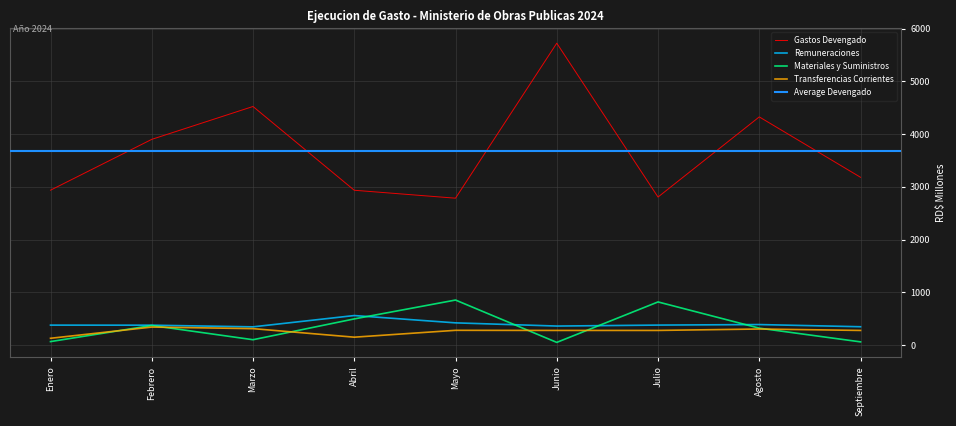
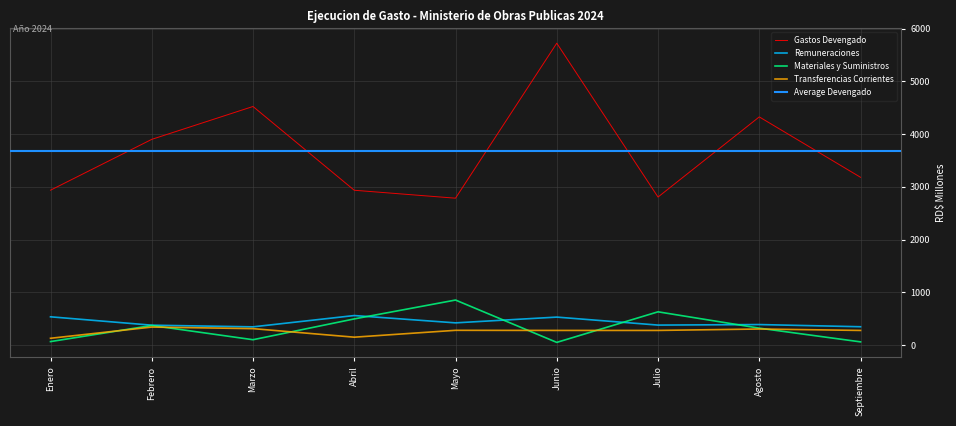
  {
    "Gastos Devengado": {
      "Enero": 2900,
      "Febrero": 3900,
      "Marzo": 4500,
      "Abril": 2900,
      "Mayo": 2800,
      "Junio": 5700,
      "Julio": 2800,
      "Agosto": 4300,
      "Septiembre": 3200
    },
    "Remuneraciones": {
-     "Enero": 400,
+     "Enero": 500,
      "Abril": 600,
      "Mayo": 400,
-     "Junio": 400,
+     "Junio": 500,
      "Julio": 400,
      "Agosto": 400,
      "Septiembre": 300
    },
    "Materiales y Suministros": {
      "Enero": 100,
      "Marzo": 100,
      "Abril": 500,
      "Mayo": 900,
      "Junio": 0,
-     "Julio": 800,
+     "Julio": 600,
      "Septiembre": 100
    },
    "Transferencias Corrientes": {
      "Enero": 100,
      "Abril": 100,
      "Mayo": 300,
      "Junio": 300,
      "Julio": 300,
      "Septiembre": 300
    }
  }
